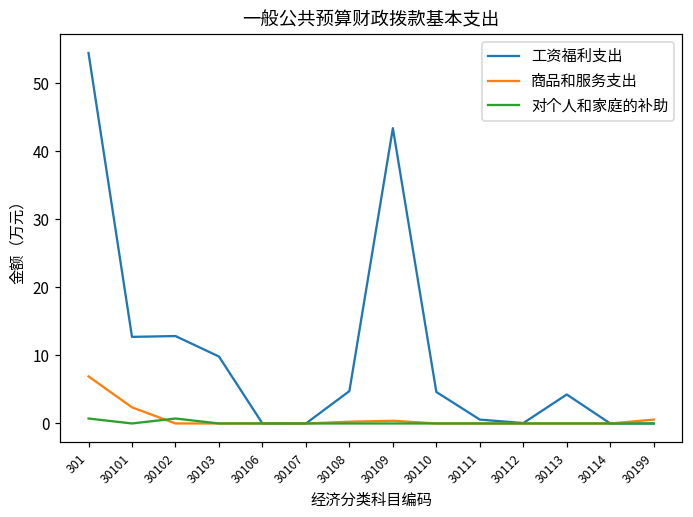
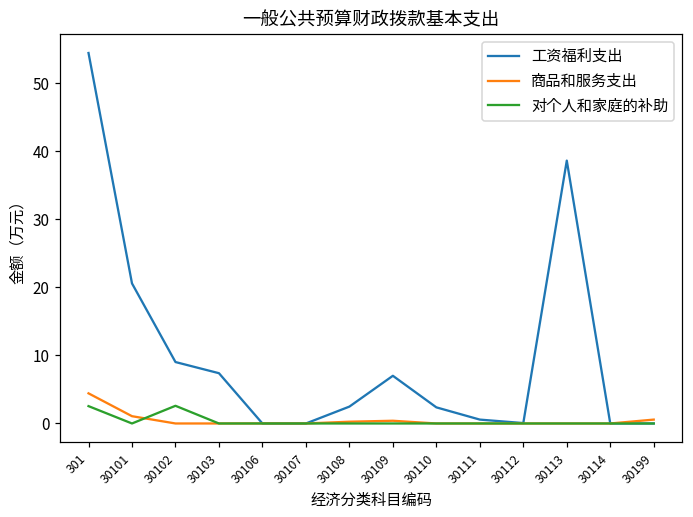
  {
    "工资福利支出": {
      "301": 54,
-     "30101": 13,
-     "30102": 13,
-     "30103": 10,
-     "30108": 5,
-     "30109": 43,
-     "30110": 5,
+     "30101": 21,
+     "30102": 9,
+     "30103": 7,
+     "30108": 2,
+     "30109": 7,
+     "30110": 2,
      "30111": 1,
-     "30113": 4
+     "30113": 39
    },
    "商品和服务支出": {
-     "301": 7,
-     "30101": 2,
+     "301": 4,
+     "30101": 1,
      "30102": 0,
      "30199": 1
    },
    "对个人和家庭的补助": {
-     "301": 1,
+     "301": 3,
      "30101": 0,
-     "30102": 1
+     "30102": 3
    }
  }
